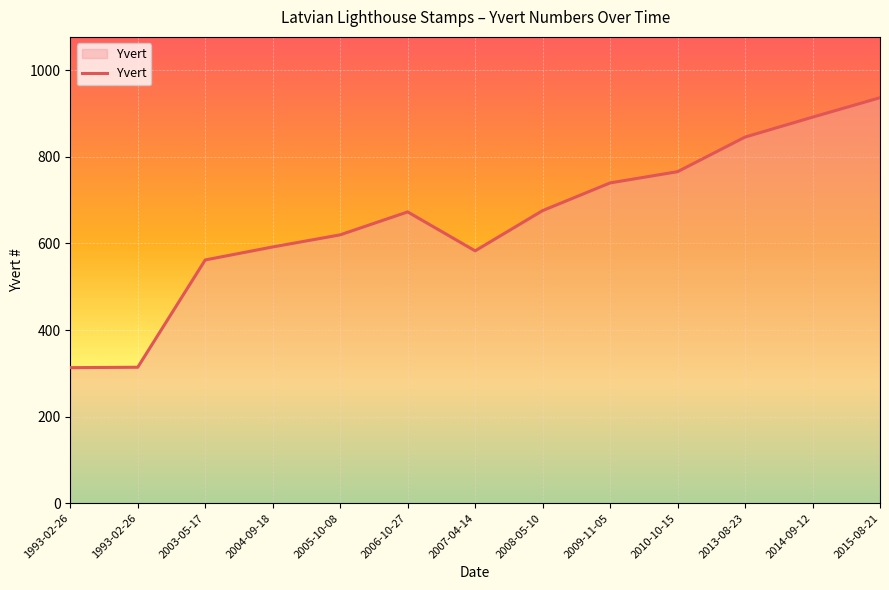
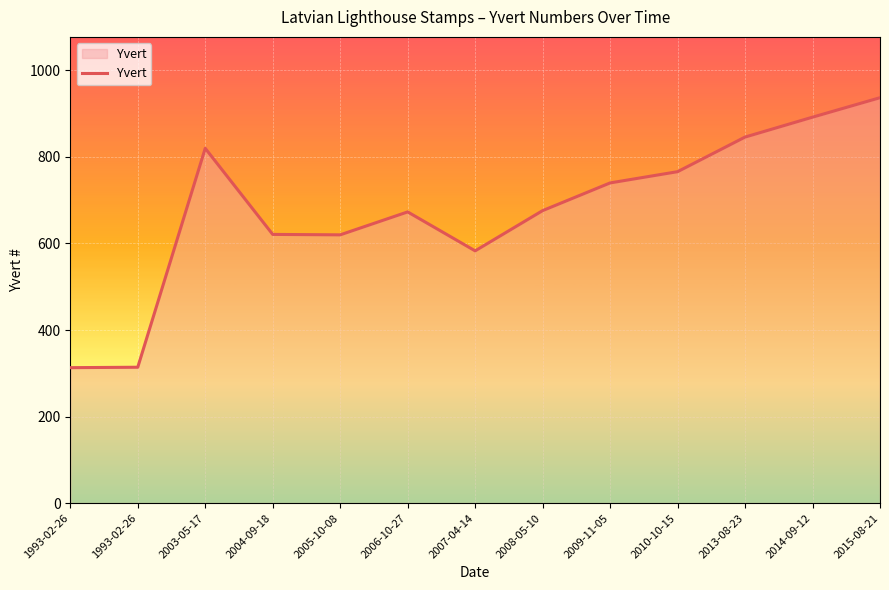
  {
-   "2003-05-17": 560,
-   "2004-09-18": 590,
+   "2003-05-17": 820,
+   "2004-09-18": 620,
    "2005-10-08": 620,
    "2006-10-27": 670,
    "2007-04-14": 580,
    "2008-05-10": 680,
    "2009-11-05": 740,
    "2010-10-15": 770,
    "2013-08-23": 850,
    "2014-09-12": 890,
    "2015-08-21": 940
  }
